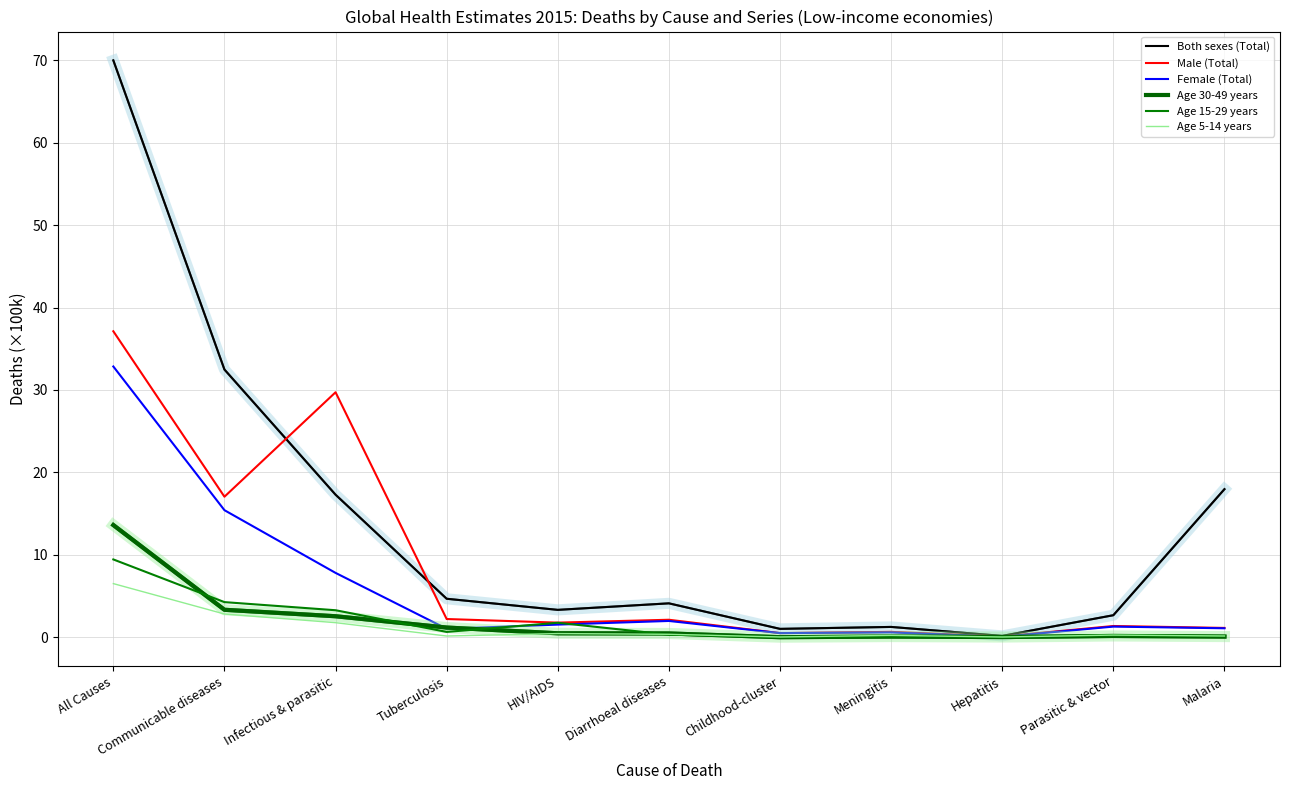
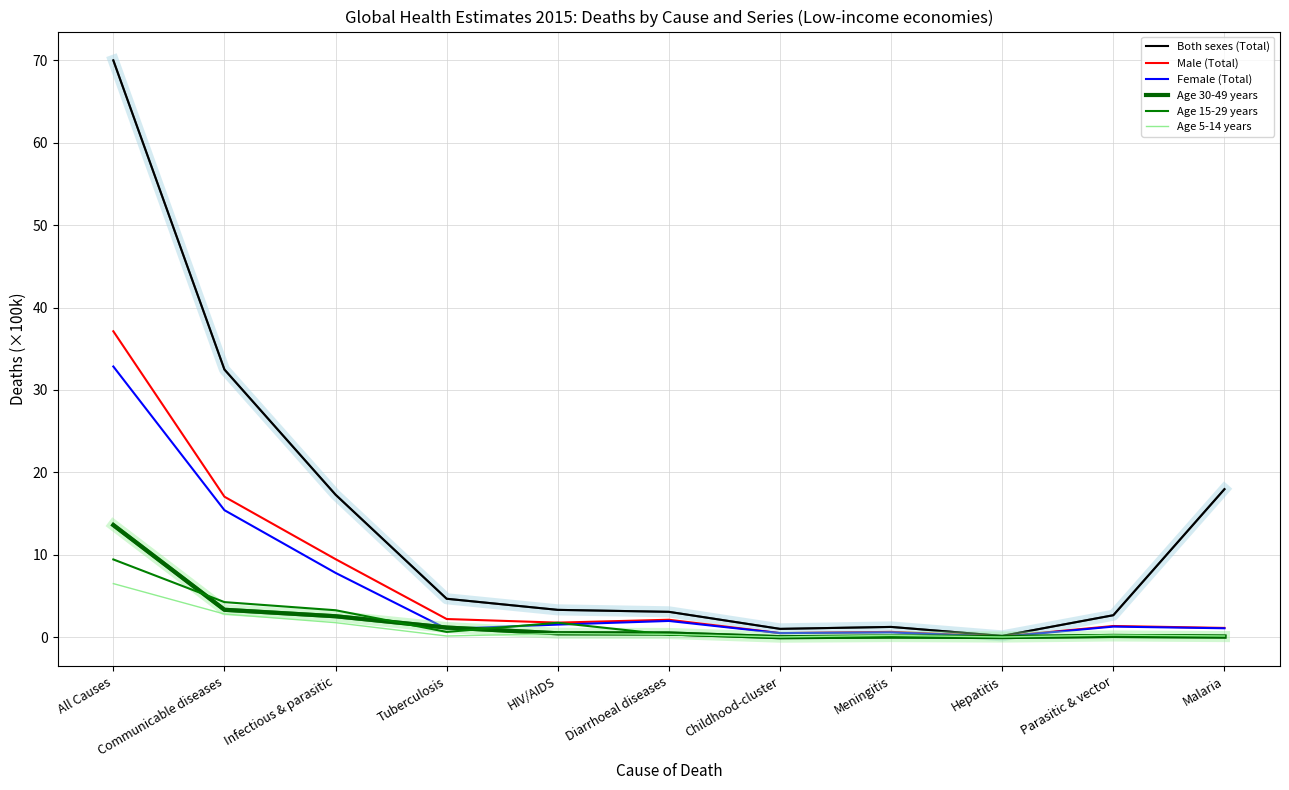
  {
    "Both sexes (Total)": {
      "All Causes": 70,
      "Communicable diseases": 32,
      "Infectious & parasitic": 17,
      "Tuberculosis": 5,
      "HIV/AIDS": 3,
-     "Diarrhoeal diseases": 4,
+     "Diarrhoeal diseases": 3,
      "Childhood-cluster": 1,
      "Meningitis": 1,
      "Parasitic & vector": 3,
      "Malaria": 18
    },
    "Male (Total)": {
      "All Causes": 37,
      "Communicable diseases": 17,
-     "Infectious & parasitic": 30,
+     "Infectious & parasitic": 9,
      "Tuberculosis": 2
    },
    "Female (Total)": {
      "All Causes": 33,
      "Communicable diseases": 15,
      "Infectious & parasitic": 8
    },
    "Age 5-14 years": {
      "All Causes": 7,
      "Communicable diseases": 3,
      "Infectious & parasitic": 2,
      "Tuberculosis": 0
    }
  }
